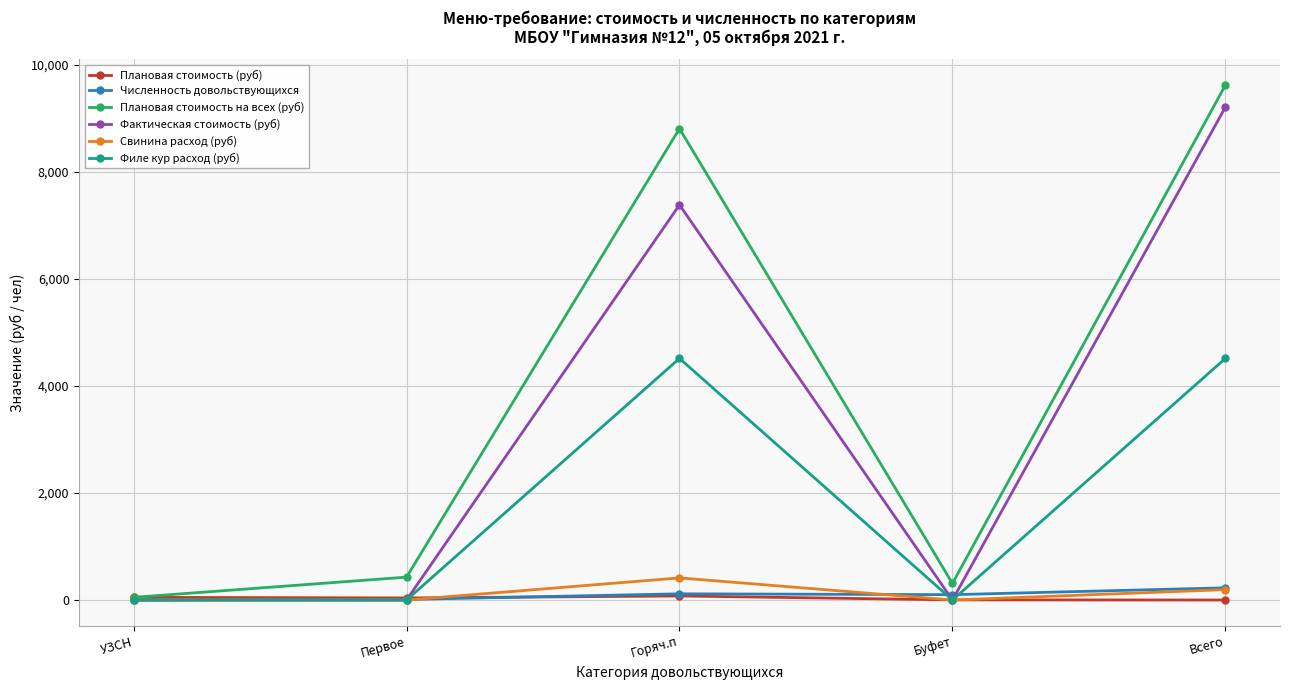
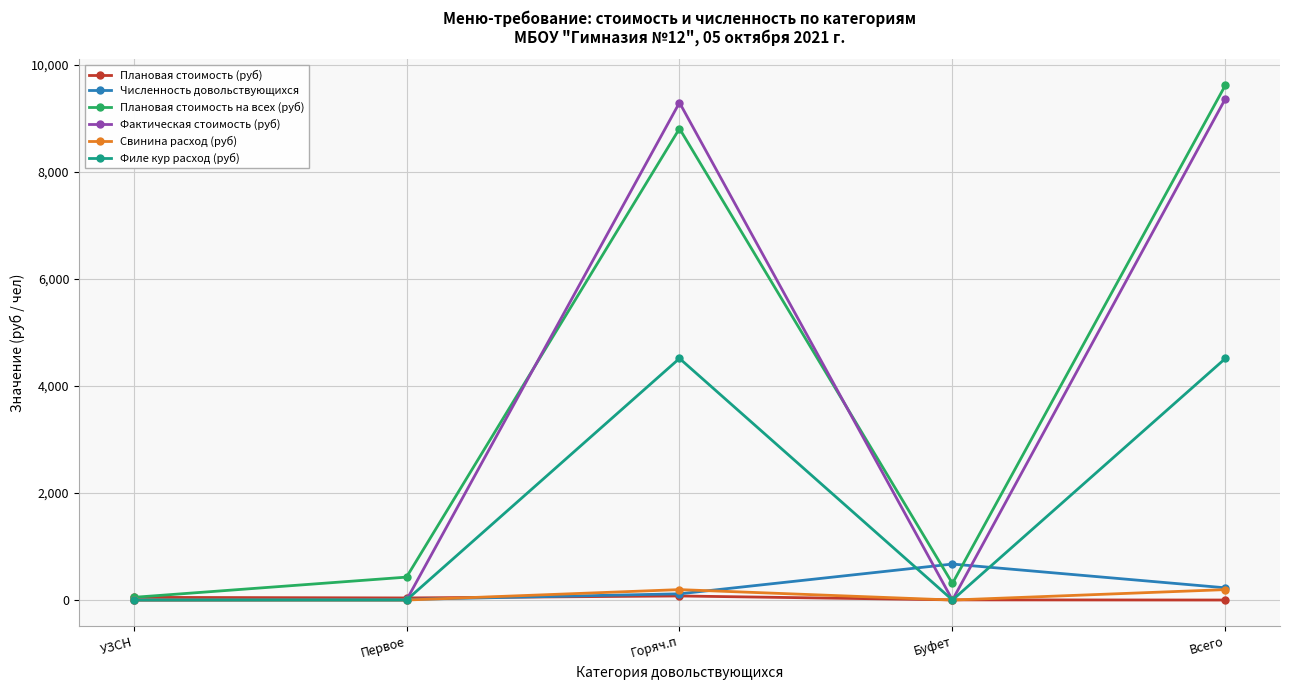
  {
    "Плановая стоимость (руб)": {
      "Всего": "0"
    },
    "Численность довольствующихся": {
-     "Буфет": "100"
+     "Буфет": "700"
    },
    "Фактическая стоимость (руб)": {
-     "Горяч.п": "7,400",
-     "Всего": "9,200"
+     "Горяч.п": "9,300",
+     "Всего": "9,400"
    },
    "Свинина расход (руб)": {
-     "Горяч.п": "400"
+     "Горяч.п": "200"
    }
  }
